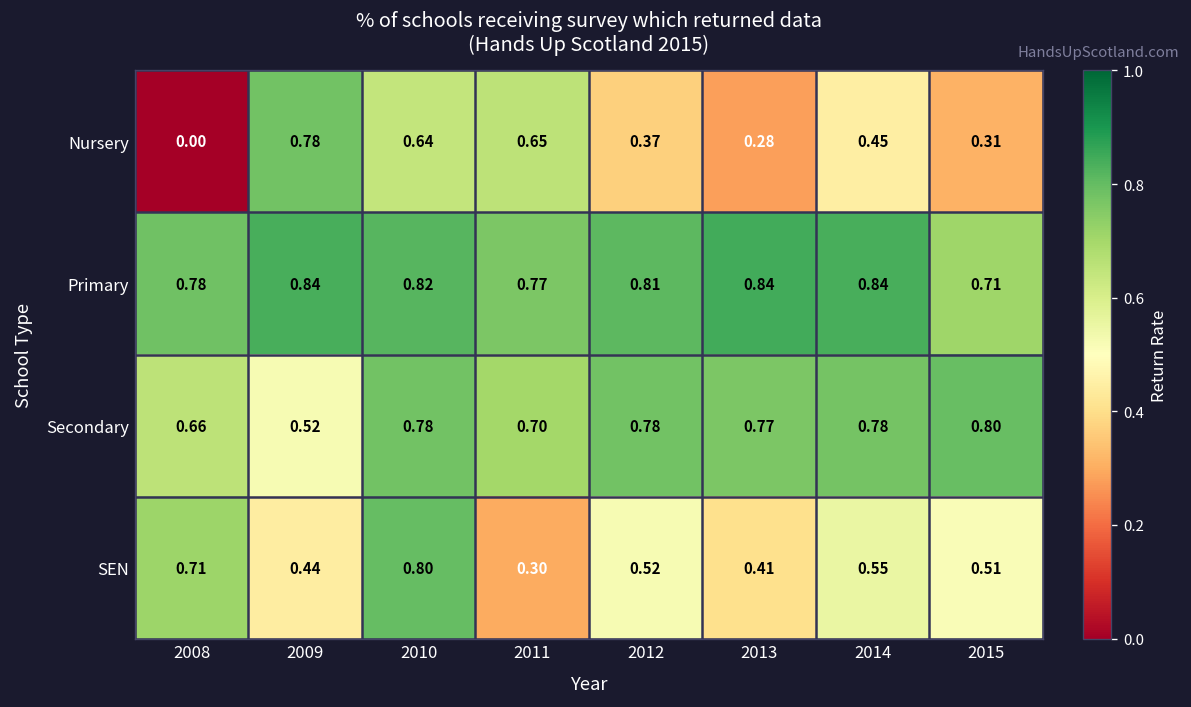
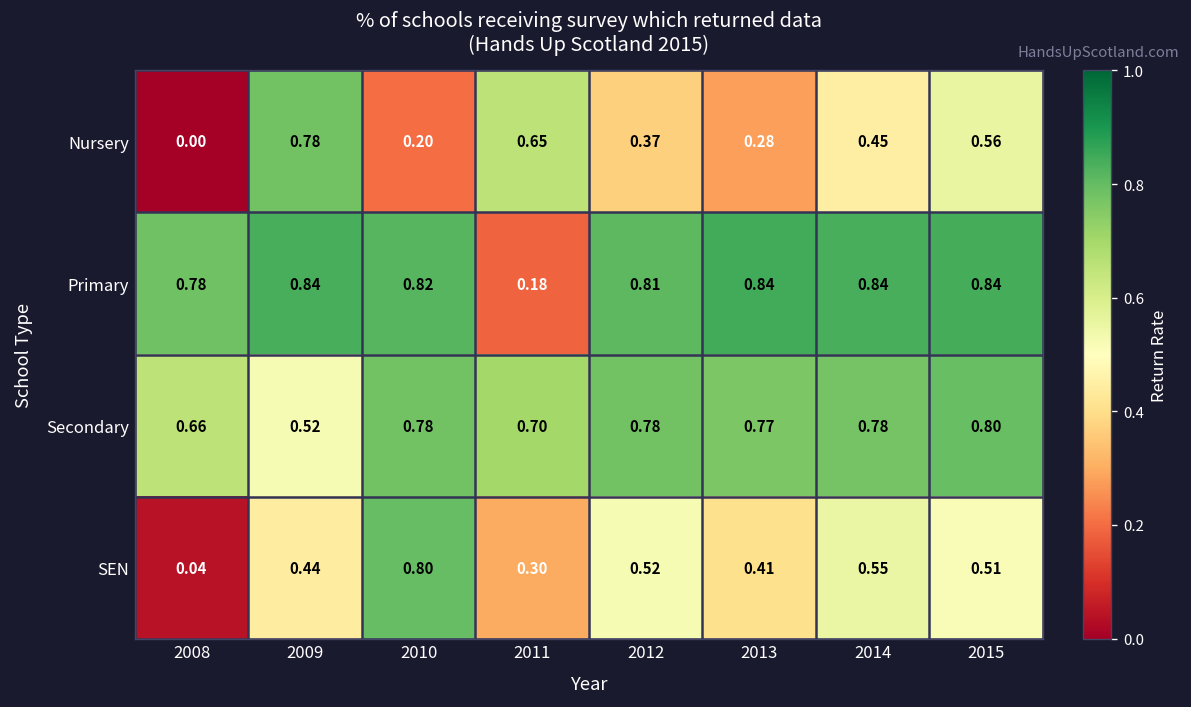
  {
    "Nursery": {
      "2008": 0.00,
      "2009": 0.78,
-     "2010": 0.64,
+     "2010": 0.20,
      "2011": 0.65,
      "2012": 0.37,
      "2013": 0.28,
      "2014": 0.45,
-     "2015": 0.31
+     "2015": 0.56
    },
    "Primary": {
      "2008": 0.78,
      "2009": 0.84,
      "2010": 0.82,
-     "2011": 0.77,
+     "2011": 0.18,
      "2012": 0.81,
      "2013": 0.84,
      "2014": 0.84,
-     "2015": 0.71
+     "2015": 0.84
    },
    "Secondary": {
      "2008": 0.66,
      "2009": 0.52,
      "2010": 0.78,
      "2011": 0.70,
      "2012": 0.78,
      "2013": 0.77,
      "2014": 0.78,
      "2015": 0.80
    },
    "SEN": {
-     "2008": 0.71,
+     "2008": 0.04,
      "2009": 0.44,
      "2010": 0.80,
      "2011": 0.30,
      "2012": 0.52,
      "2013": 0.41,
      "2014": 0.55,
      "2015": 0.51
    }
  }
